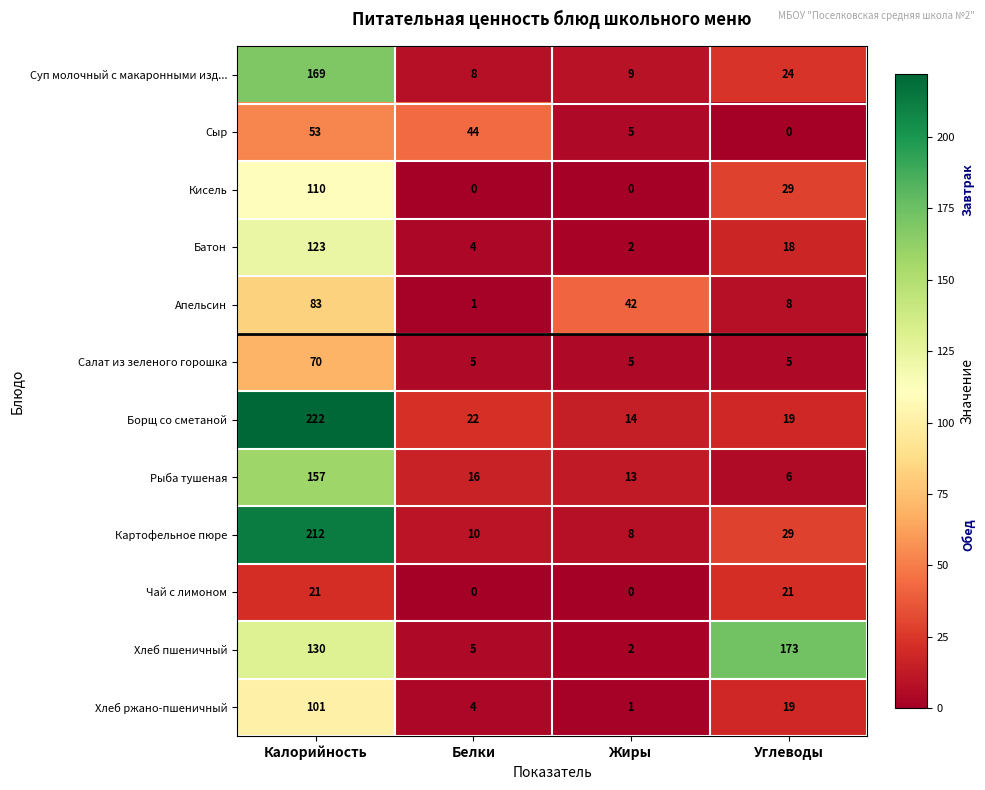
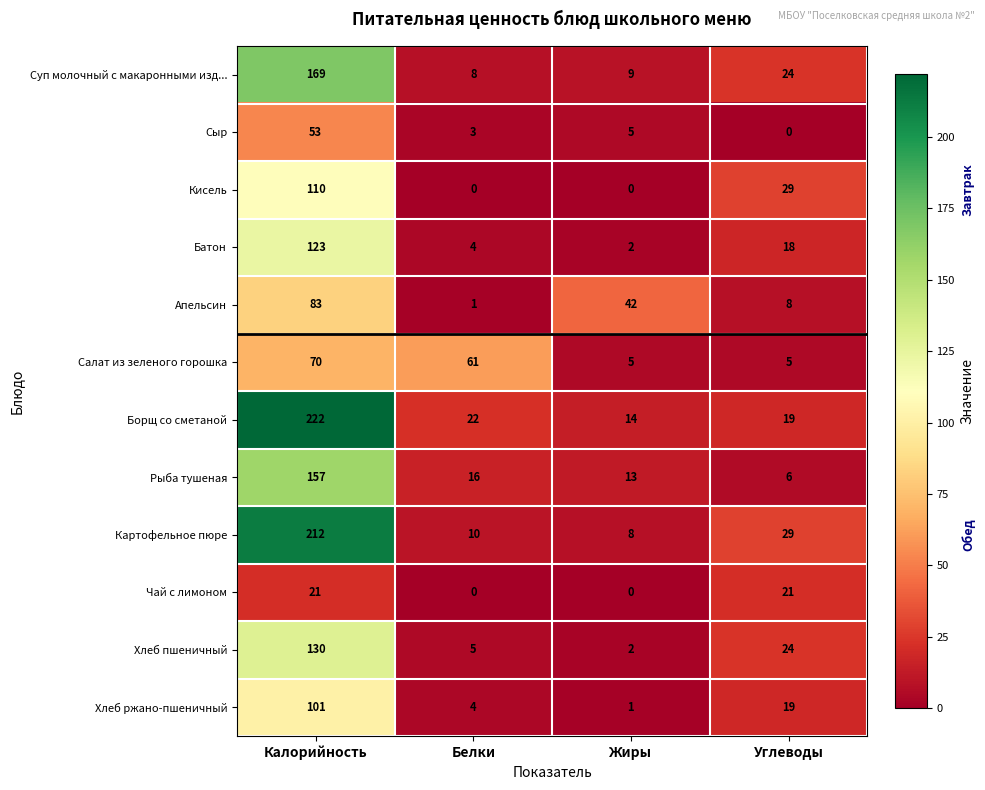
  {
    "Суп молочный с макаронными изд...": {
      "Калорийность": 169,
      "Белки": 8,
      "Жиры": 9,
      "Углеводы": 24
    },
    "Сыр": {
      "Калорийность": 53,
-     "Белки": 44,
+     "Белки": 3,
      "Жиры": 5,
      "Углеводы": 0
    },
    "Кисель": {
      "Калорийность": 110,
      "Белки": 0,
      "Жиры": 0,
      "Углеводы": 29
    },
    "Батон": {
      "Калорийность": 123,
      "Белки": 4,
      "Жиры": 2,
      "Углеводы": 18
    },
    "Апельсин": {
      "Калорийность": 83,
      "Белки": 1,
      "Жиры": 42,
      "Углеводы": 8
    },
    "Салат из зеленого горошка": {
      "Калорийность": 70,
-     "Белки": 5,
+     "Белки": 61,
      "Жиры": 5,
      "Углеводы": 5
    },
    "Борщ со сметаной": {
      "Калорийность": 222,
      "Белки": 22,
      "Жиры": 14,
      "Углеводы": 19
    },
    "Рыба тушеная": {
      "Калорийность": 157,
      "Белки": 16,
      "Жиры": 13,
      "Углеводы": 6
    },
    "Картофельное пюре": {
      "Калорийность": 212,
      "Белки": 10,
      "Жиры": 8,
      "Углеводы": 29
    },
    "Чай с лимоном": {
      "Калорийность": 21,
      "Белки": 0,
      "Жиры": 0,
      "Углеводы": 21
    },
    "Хлеб пшеничный": {
      "Калорийность": 130,
      "Белки": 5,
      "Жиры": 2,
-     "Углеводы": 173
+     "Углеводы": 24
    },
    "Хлеб ржано-пшеничный": {
      "Калорийность": 101,
      "Белки": 4,
      "Жиры": 1,
      "Углеводы": 19
    }
  }
